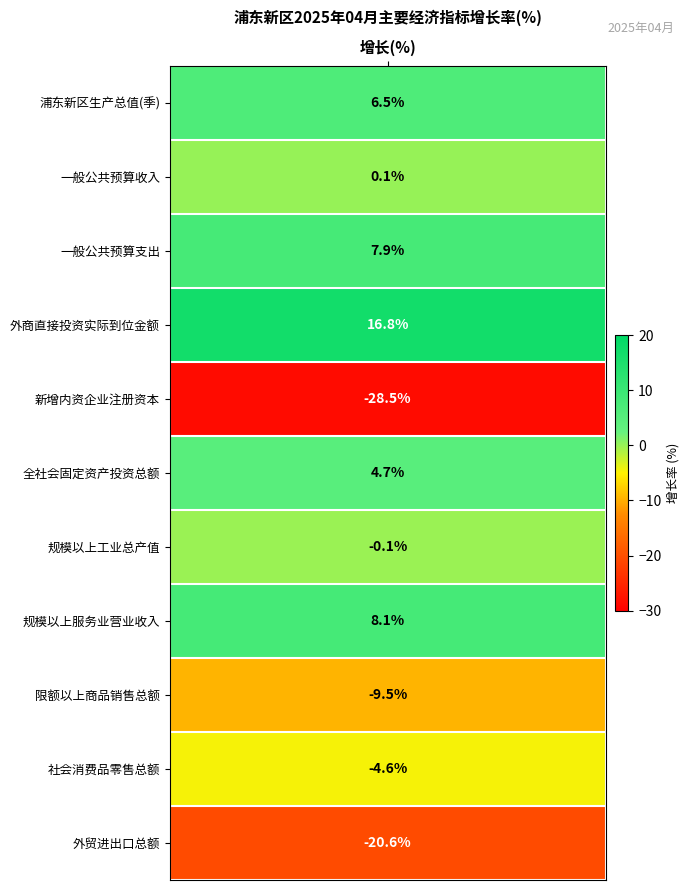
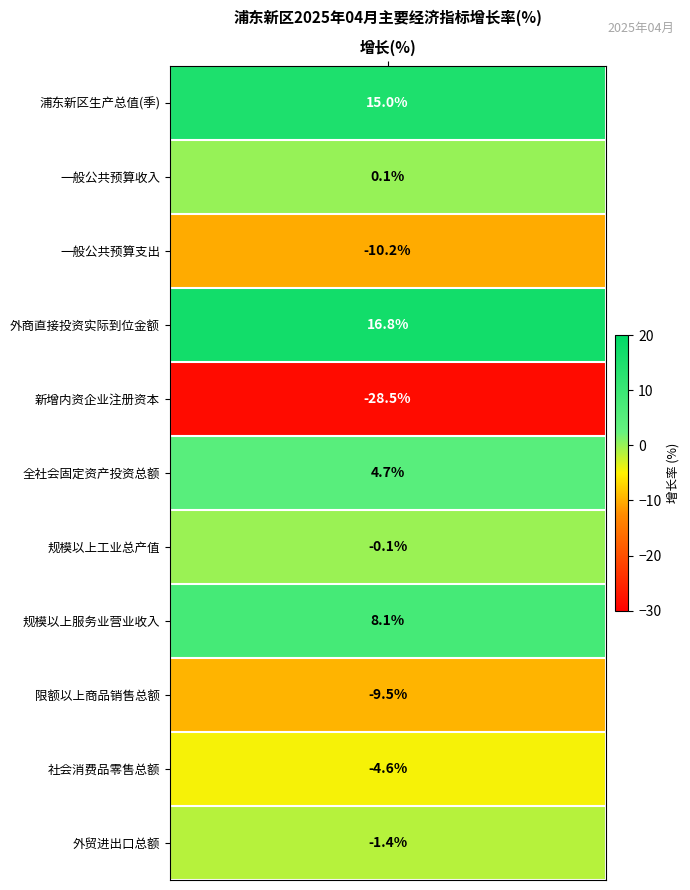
  {
    "浦东新区生产总值(季)": {
-     "增长(%)": "6.5%"
+     "增长(%)": "15.0%"
    },
    "一般公共预算收入": {
      "增长(%)": "0.1%"
    },
    "一般公共预算支出": {
-     "增长(%)": "7.9%"
+     "增长(%)": "-10.2%"
    },
    "外商直接投资实际到位金额": {
      "增长(%)": "16.8%"
    },
    "新增内资企业注册资本": {
      "增长(%)": "-28.5%"
    },
    "全社会固定资产投资总额": {
      "增长(%)": "4.7%"
    },
    "规模以上工业总产值": {
      "增长(%)": "-0.1%"
    },
    "规模以上服务业营业收入": {
      "增长(%)": "8.1%"
    },
    "限额以上商品销售总额": {
      "增长(%)": "-9.5%"
    },
    "社会消费品零售总额": {
      "增长(%)": "-4.6%"
    },
    "外贸进出口总额": {
-     "增长(%)": "-20.6%"
+     "增长(%)": "-1.4%"
    }
  }
